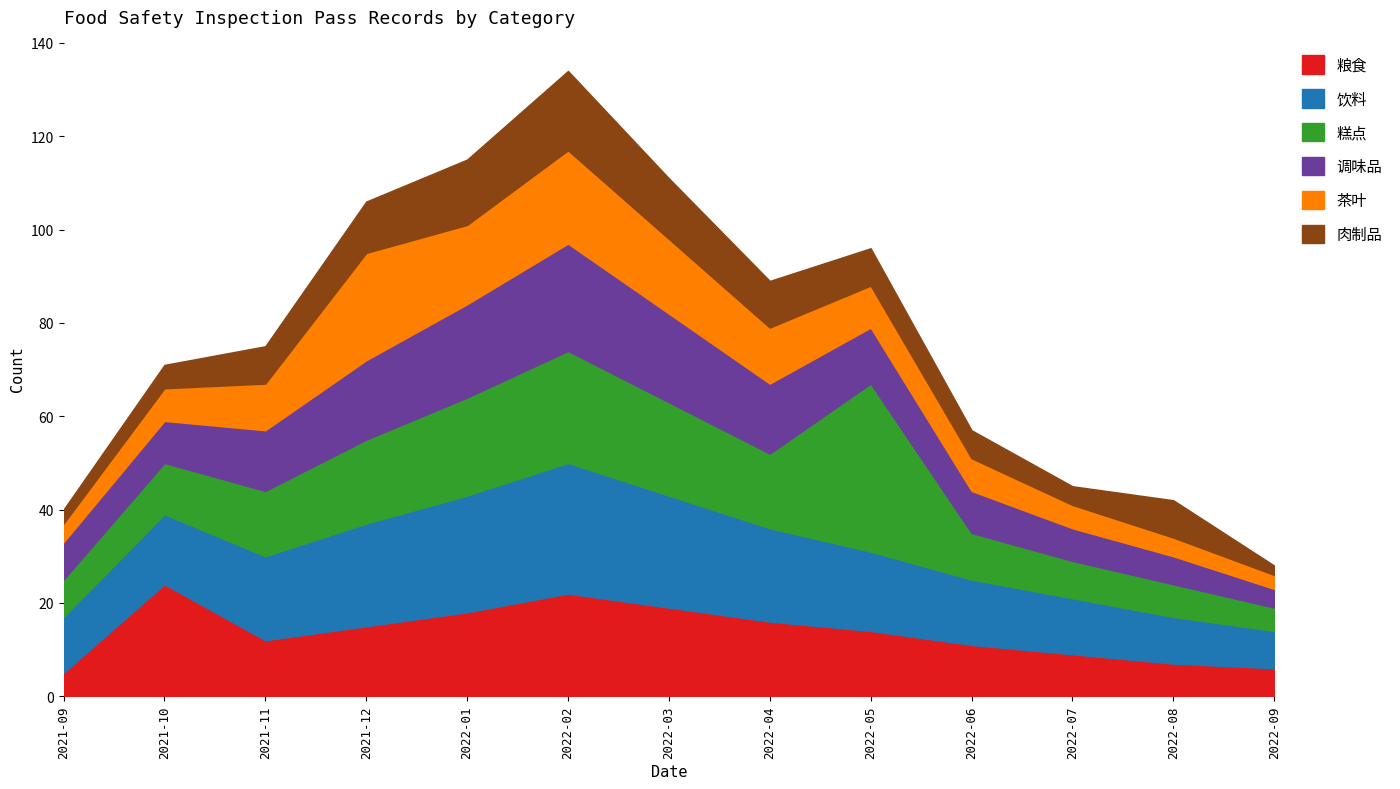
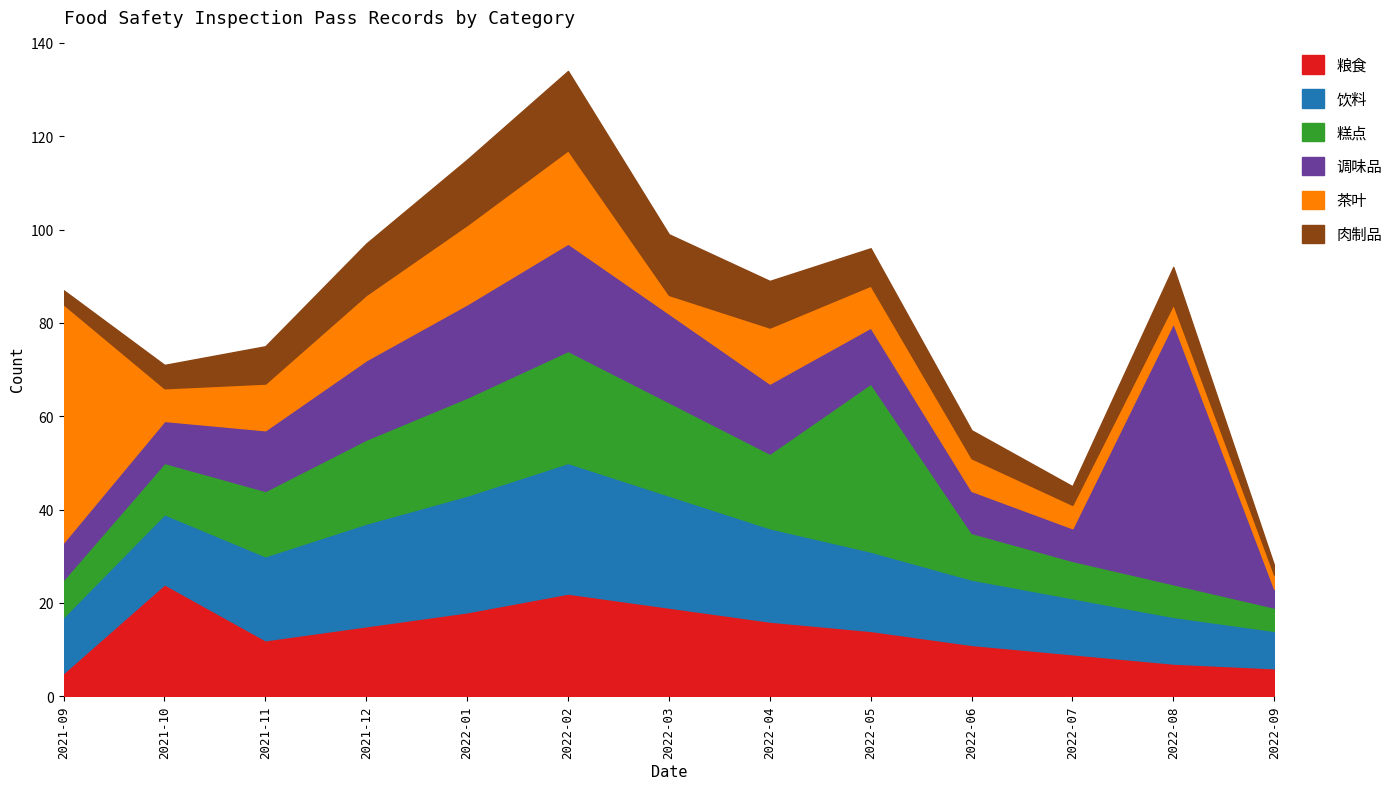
  {
    "调味品": {
-     "2022-08": 6
+     "2022-08": 56
    },
    "茶叶": {
-     "2021-09": 4,
-     "2021-12": 23,
-     "2022-03": 16
+     "2021-09": 51,
+     "2021-12": 14,
+     "2022-03": 4
    },
    "肉制品": {
      "2021-09": 3,
      "2021-10": 5,
      "2021-11": 8,
      "2021-12": 11,
      "2022-01": 14,
      "2022-02": 17,
      "2022-03": 13,
      "2022-04": 10,
      "2022-05": 8,
      "2022-06": 6,
      "2022-07": 4,
      "2022-08": 8,
      "2022-09": 2
    }
  }
